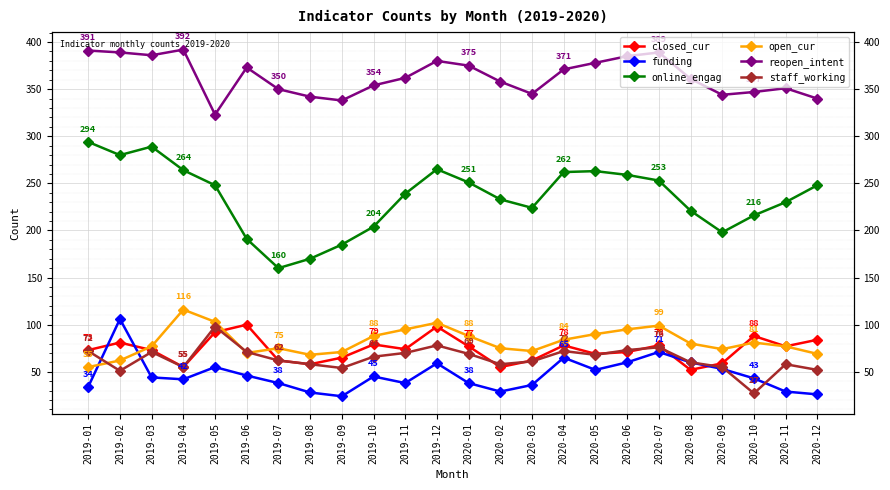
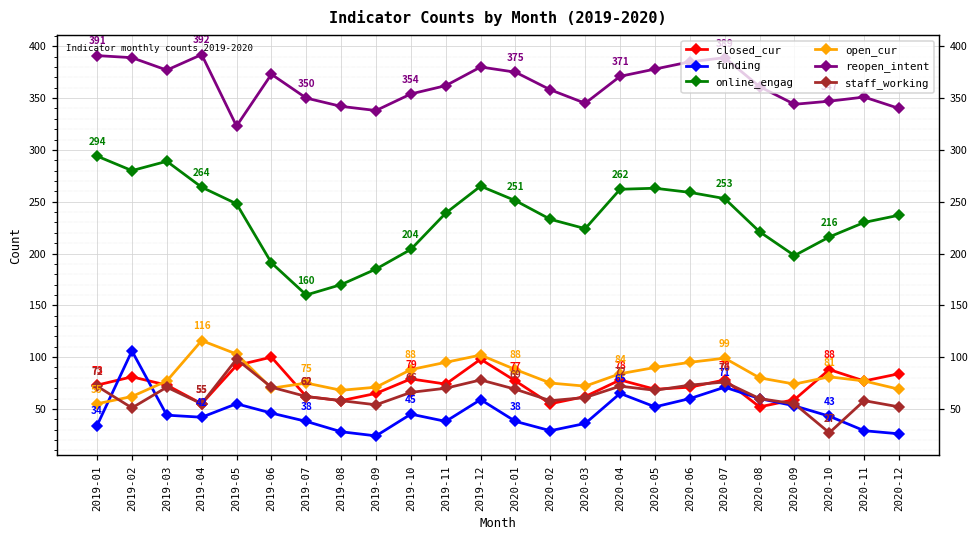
  {
    "closed_cur": {
      "2019-02": 80,
      "2019-05": 90,
      "2019-06": 100,
      "2019-09": 70,
      "2019-11": 70,
      "2019-12": 100,
      "2020-02": 60,
      "2020-08": 50,
      "2020-09": 60,
      "2020-12": 80
    },
    "funding": {
      "2019-01": 34,
      "2019-07": 38,
      "2019-10": 45,
      "2020-01": 38,
      "2020-10": 43
    },
    "online_engag": {
      "2019-02": 280,
      "2019-03": 290,
      "2019-05": 250,
      "2019-06": 190,
      "2019-08": 170,
      "2019-09": 190,
      "2019-11": 240,
      "2019-12": 270,
      "2020-02": 230,
      "2020-03": 220,
      "2020-05": 260,
      "2020-06": 260,
      "2020-08": 220,
      "2020-09": 200,
      "2020-11": 230,
-     "2020-12": 250
+     "2020-12": 240
    },
    "open_cur": {
      "2019-04": 116,
      "2019-07": 75,
      "2019-10": 88,
      "2020-01": 88,
      "2020-07": 99
    },
    "reopen_intent": {
      "2019-02": 390,
-     "2019-03": 390,
+     "2019-03": 380,
      "2019-05": 320,
      "2019-06": 370,
      "2019-08": 340,
      "2019-09": 340,
      "2019-11": 360,
      "2019-12": 380,
      "2020-02": 360,
      "2020-03": 350,
      "2020-05": 380,
      "2020-09": 340,
      "2020-11": 350,
      "2020-12": 340
    },
    "staff_working": {
      "2019-02": 50,
      "2019-05": 100,
      "2019-09": 50,
      "2019-11": 70,
      "2019-12": 80,
      "2020-02": 60,
      "2020-11": 60,
      "2020-12": 50
    }
  }
